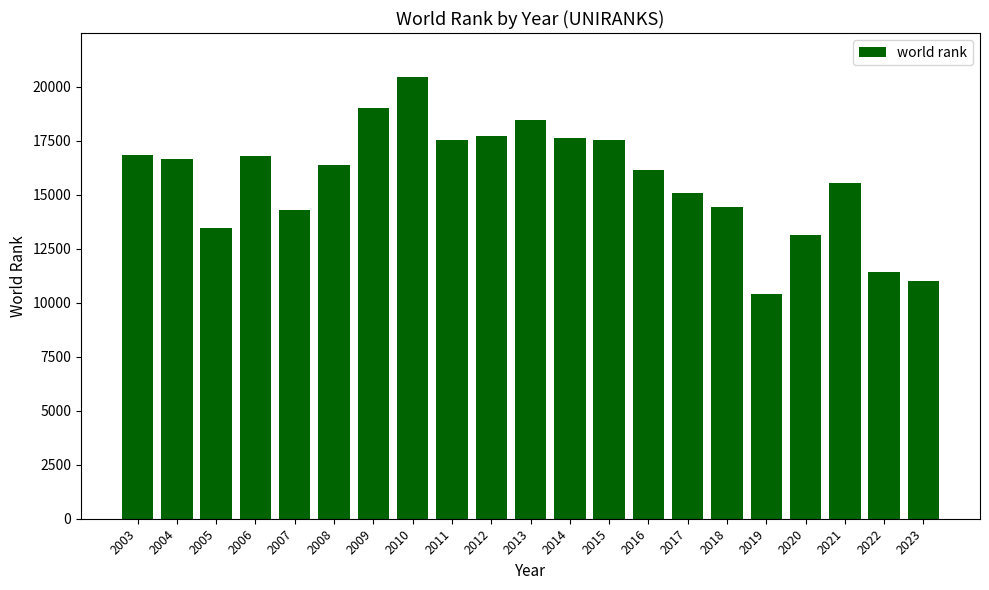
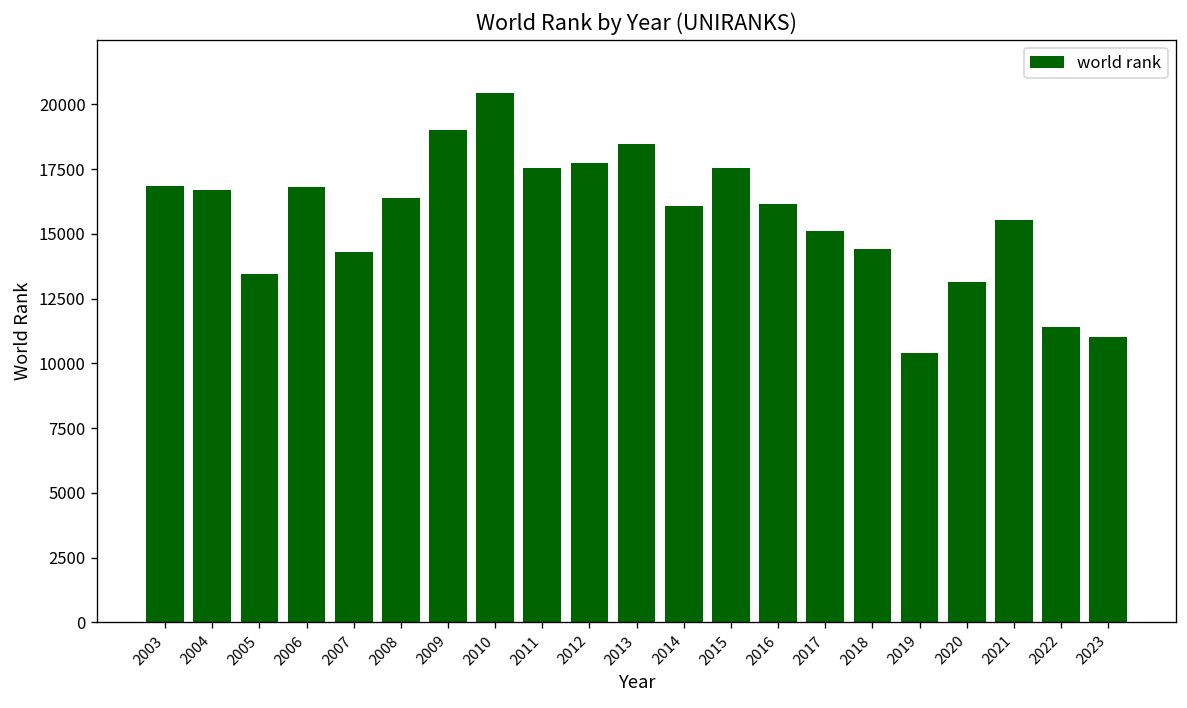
  {
    "2003": 16800,
    "2004": 16700,
    "2005": 13500,
    "2006": 16800,
    "2007": 14300,
    "2008": 16400,
    "2009": 19000,
    "2010": 20500,
    "2011": 17500,
    "2012": 17700,
    "2013": 18500,
-   "2014": 17700,
+   "2014": 16100,
    "2015": 17500,
    "2016": 16200,
    "2017": 15100,
    "2018": 14400,
    "2019": 10400,
    "2020": 13100,
    "2021": 15500,
    "2022": 11400,
    "2023": 11000
  }
